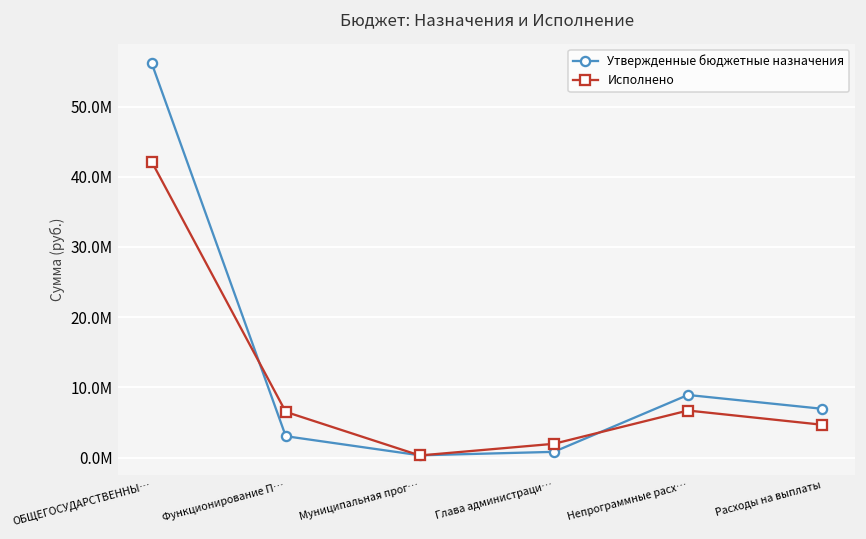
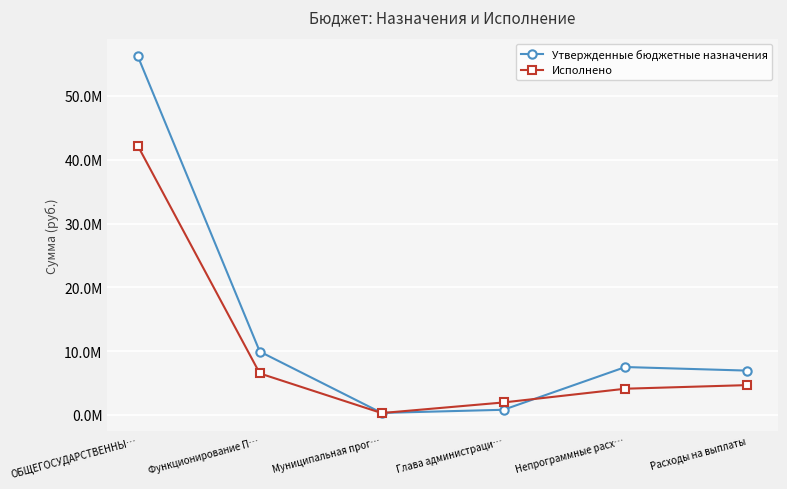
  {
    "Утвержденные бюджетные назначения": {
      "ОБЩЕГОСУДАРСТВЕННЫ…": 56000000,
-     "Функционирование П…": 3000000,
+     "Функционирование П…": 10000000,
      "Глава администраци…": 1000000,
-     "Непрограммные расх…": 9000000,
+     "Непрограммные расх…": 8000000,
      "Расходы на выплаты": 7000000
    },
    "Исполнено": {
      "ОБЩЕГОСУДАРСТВЕННЫ…": 42000000,
      "Функционирование П…": 7000000,
      "Глава администраци…": 2000000,
-     "Непрограммные расх…": 7000000,
+     "Непрограммные расх…": 4000000,
      "Расходы на выплаты": 5000000
    }
  }
